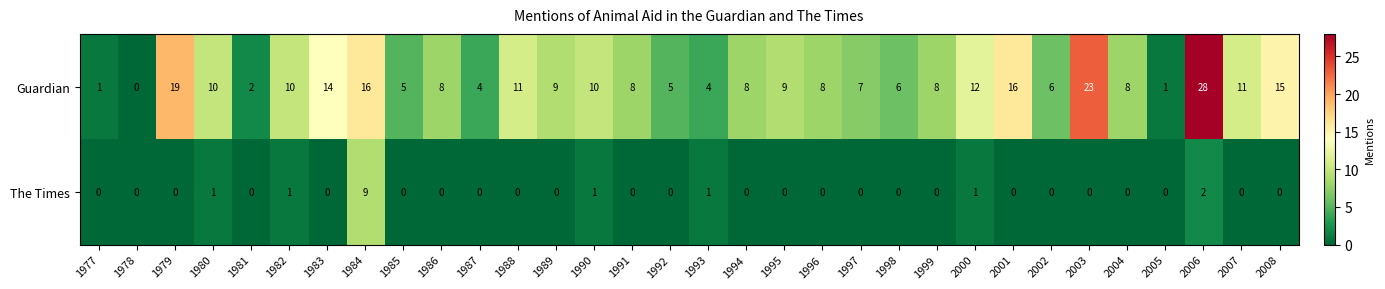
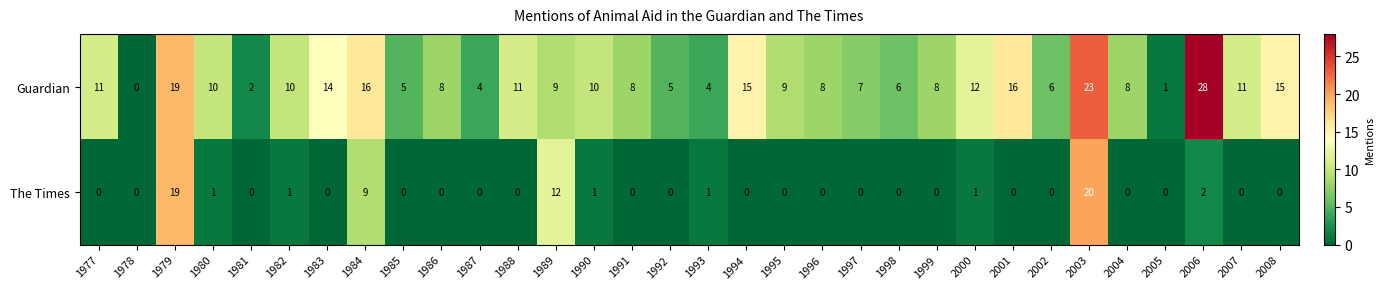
  {
    "Guardian": {
-     "1977": 1,
+     "1977": 11,
      "1978": 0,
      "1979": 19,
      "1980": 10,
      "1981": 2,
      "1982": 10,
      "1983": 14,
      "1984": 16,
      "1985": 5,
      "1986": 8,
      "1987": 4,
      "1988": 11,
      "1989": 9,
      "1990": 10,
      "1991": 8,
      "1992": 5,
      "1993": 4,
-     "1994": 8,
+     "1994": 15,
      "1995": 9,
      "1996": 8,
      "1997": 7,
      "1998": 6,
      "1999": 8,
      "2000": 12,
      "2001": 16,
      "2002": 6,
      "2003": 23,
      "2004": 8,
      "2005": 1,
      "2006": 28,
      "2007": 11,
      "2008": 15
    },
    "The Times": {
      "1977": 0,
      "1978": 0,
-     "1979": 0,
+     "1979": 19,
      "1980": 1,
      "1981": 0,
      "1982": 1,
      "1983": 0,
      "1984": 9,
      "1985": 0,
      "1986": 0,
      "1987": 0,
      "1988": 0,
-     "1989": 0,
+     "1989": 12,
      "1990": 1,
      "1991": 0,
      "1992": 0,
      "1993": 1,
      "1994": 0,
      "1995": 0,
      "1996": 0,
      "1997": 0,
      "1998": 0,
      "1999": 0,
      "2000": 1,
      "2001": 0,
      "2002": 0,
-     "2003": 0,
+     "2003": 20,
      "2004": 0,
      "2005": 0,
      "2006": 2,
      "2007": 0,
      "2008": 0
    }
  }
